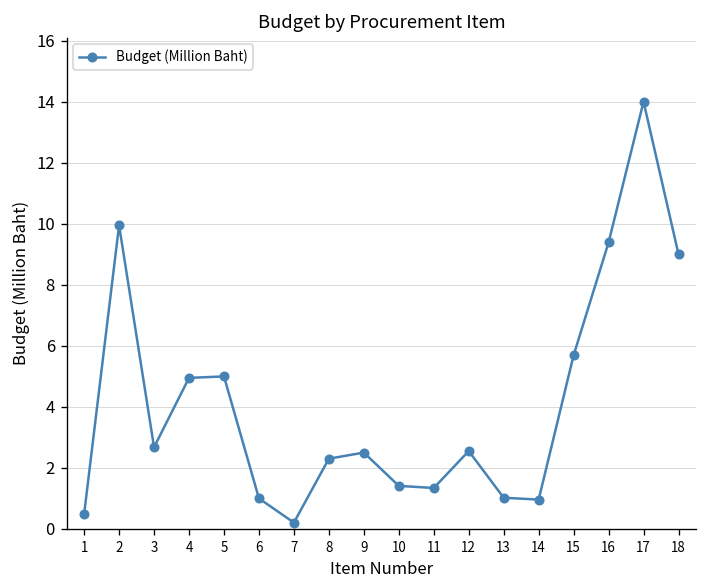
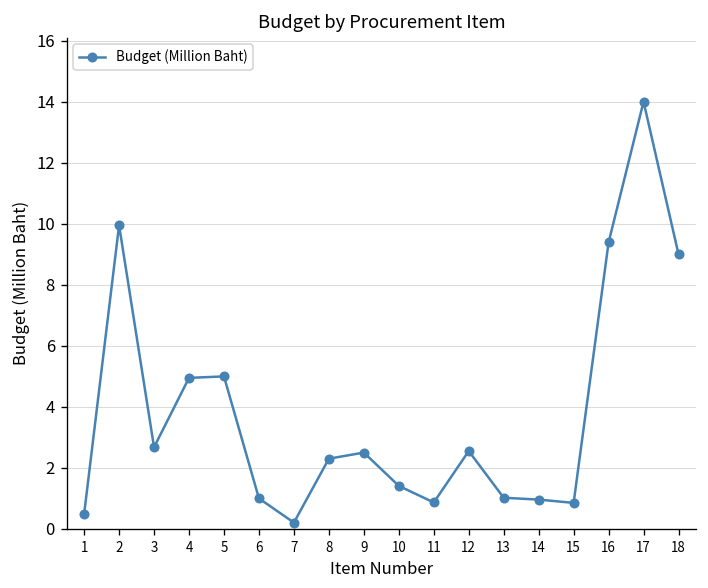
  {
    "1": 0.5,
    "2": 10.0,
    "3": 2.7,
    "4": 4.9,
    "5": 5.0,
    "6": 1.0,
    "7": 0.2,
    "8": 2.3,
    "9": 2.5,
    "10": 1.4,
-   "11": 1.3,
+   "11": 0.9,
    "12": 2.6,
    "13": 1.0,
    "14": 1.0,
-   "15": 5.7,
+   "15": 0.9,
    "16": 9.4,
    "17": 14.0,
    "18": 9.0
  }
